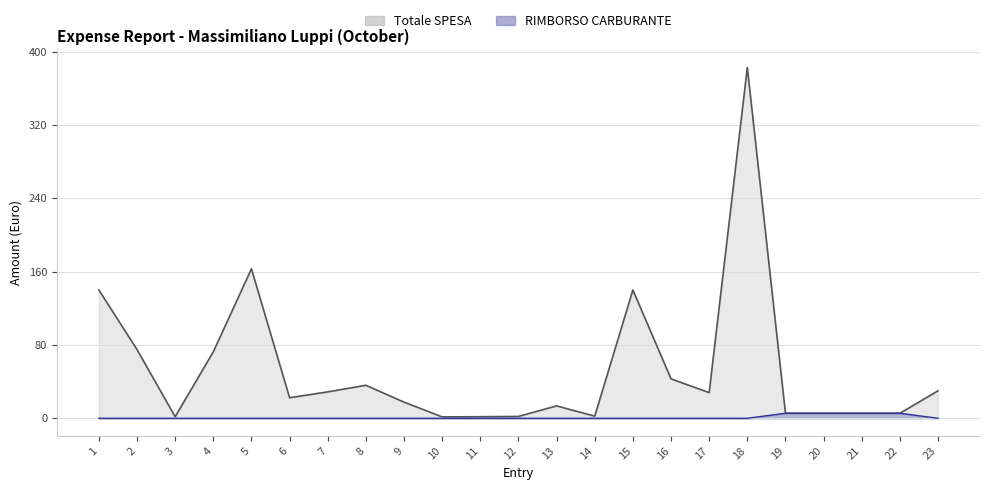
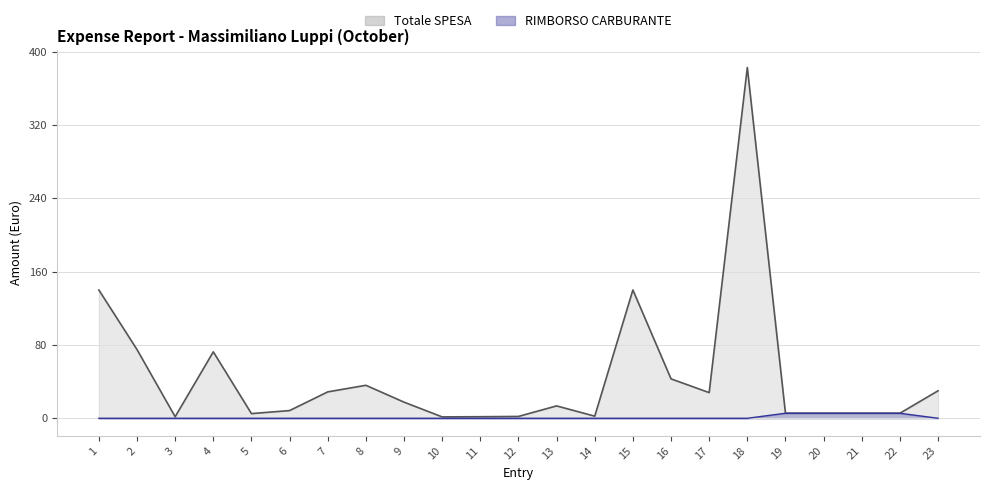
  {
    "Totale SPESA": {
      "1": 140,
      "2": 80,
      "4": 70,
-     "5": 160,
-     "6": 20,
+     "5": 10,
+     "6": 10,
      "7": 30,
      "8": 40,
      "9": 20,
      "13": 10,
      "15": 140,
      "16": 40,
      "17": 30,
      "18": 380,
      "23": 30
    },
    "RIMBORSO CARBURANTE": {
      "1": 0,
      "2": 0,
      "4": 0,
      "5": 0,
      "6": 0,
      "7": 0,
      "8": 0,
      "9": 0,
      "13": 0,
      "15": 0,
      "16": 0,
      "17": 0,
      "18": 0,
      "23": 0
    }
  }
